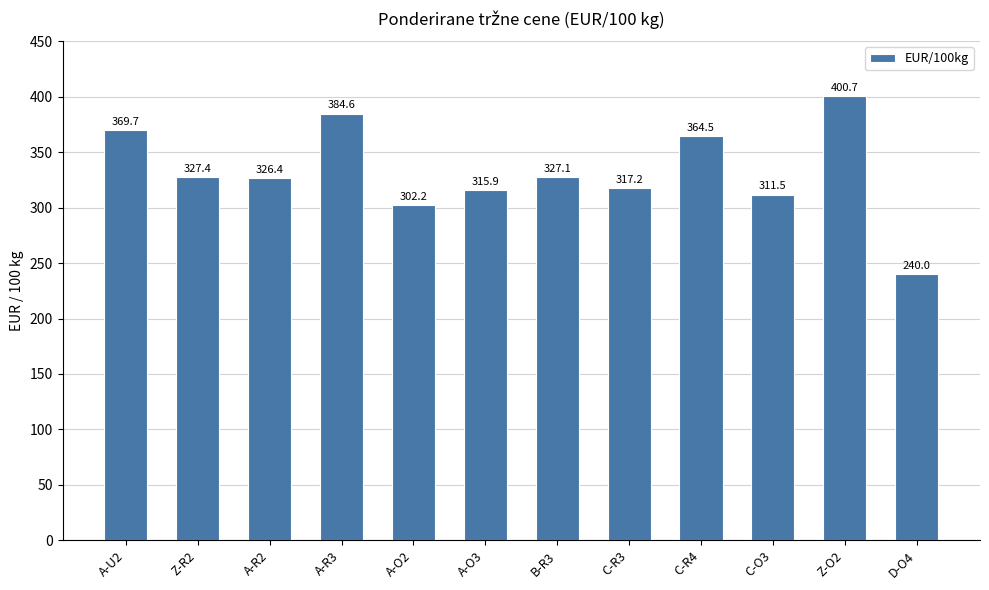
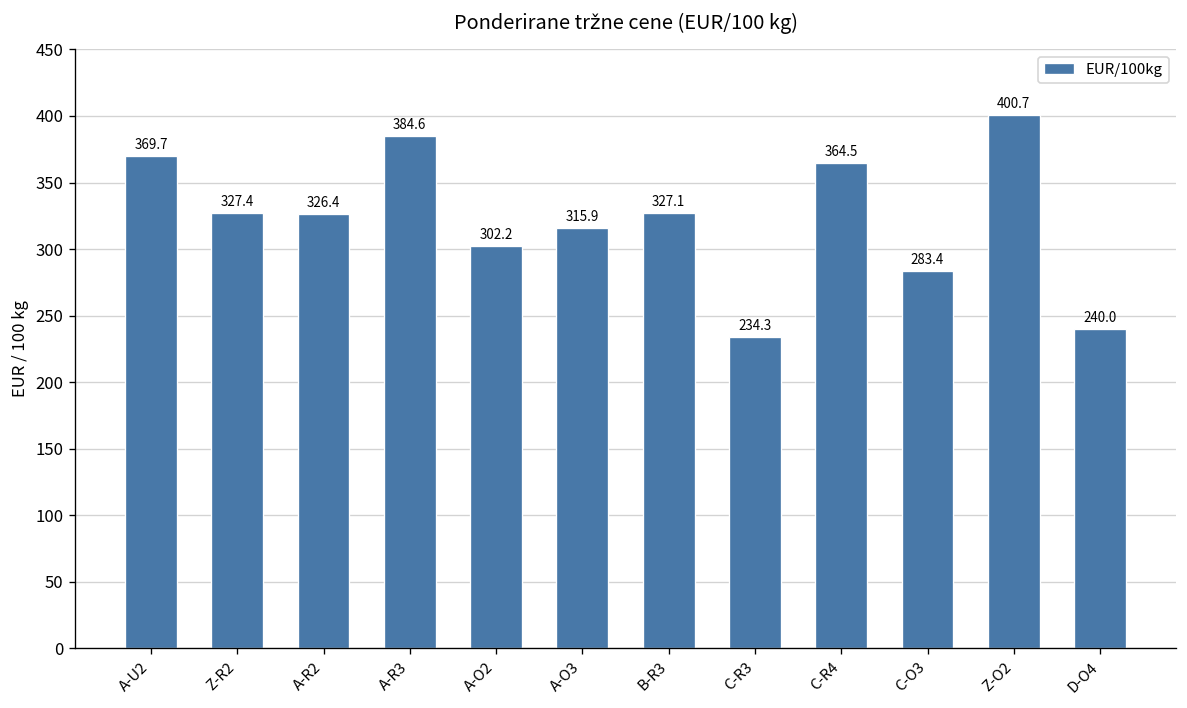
  {
    "A-U2": 369.7,
    "Z-R2": 327.4,
    "A-R2": 326.4,
    "A-R3": 384.6,
    "A-O2": 302.2,
    "A-O3": 315.9,
    "B-R3": 327.1,
-   "C-R3": 317.2,
+   "C-R3": 234.3,
    "C-R4": 364.5,
-   "C-O3": 311.5,
+   "C-O3": 283.4,
    "Z-O2": 400.7,
    "D-O4": 240.0
  }
